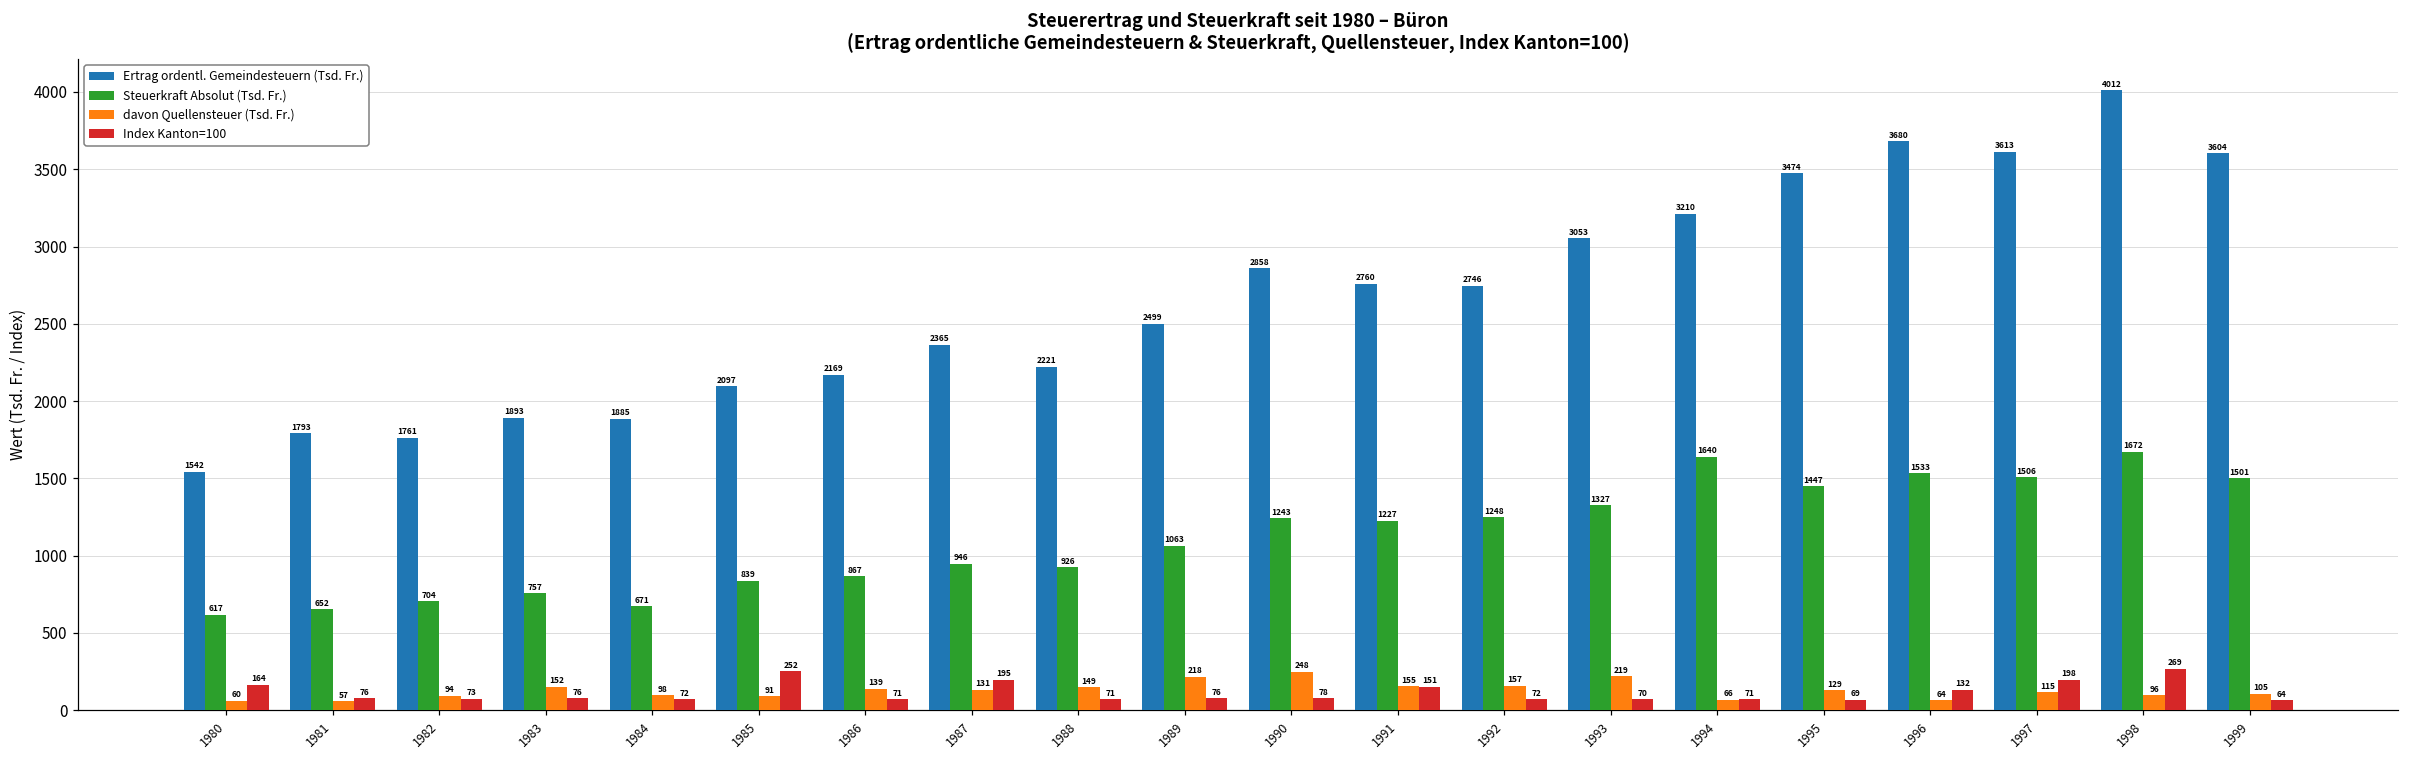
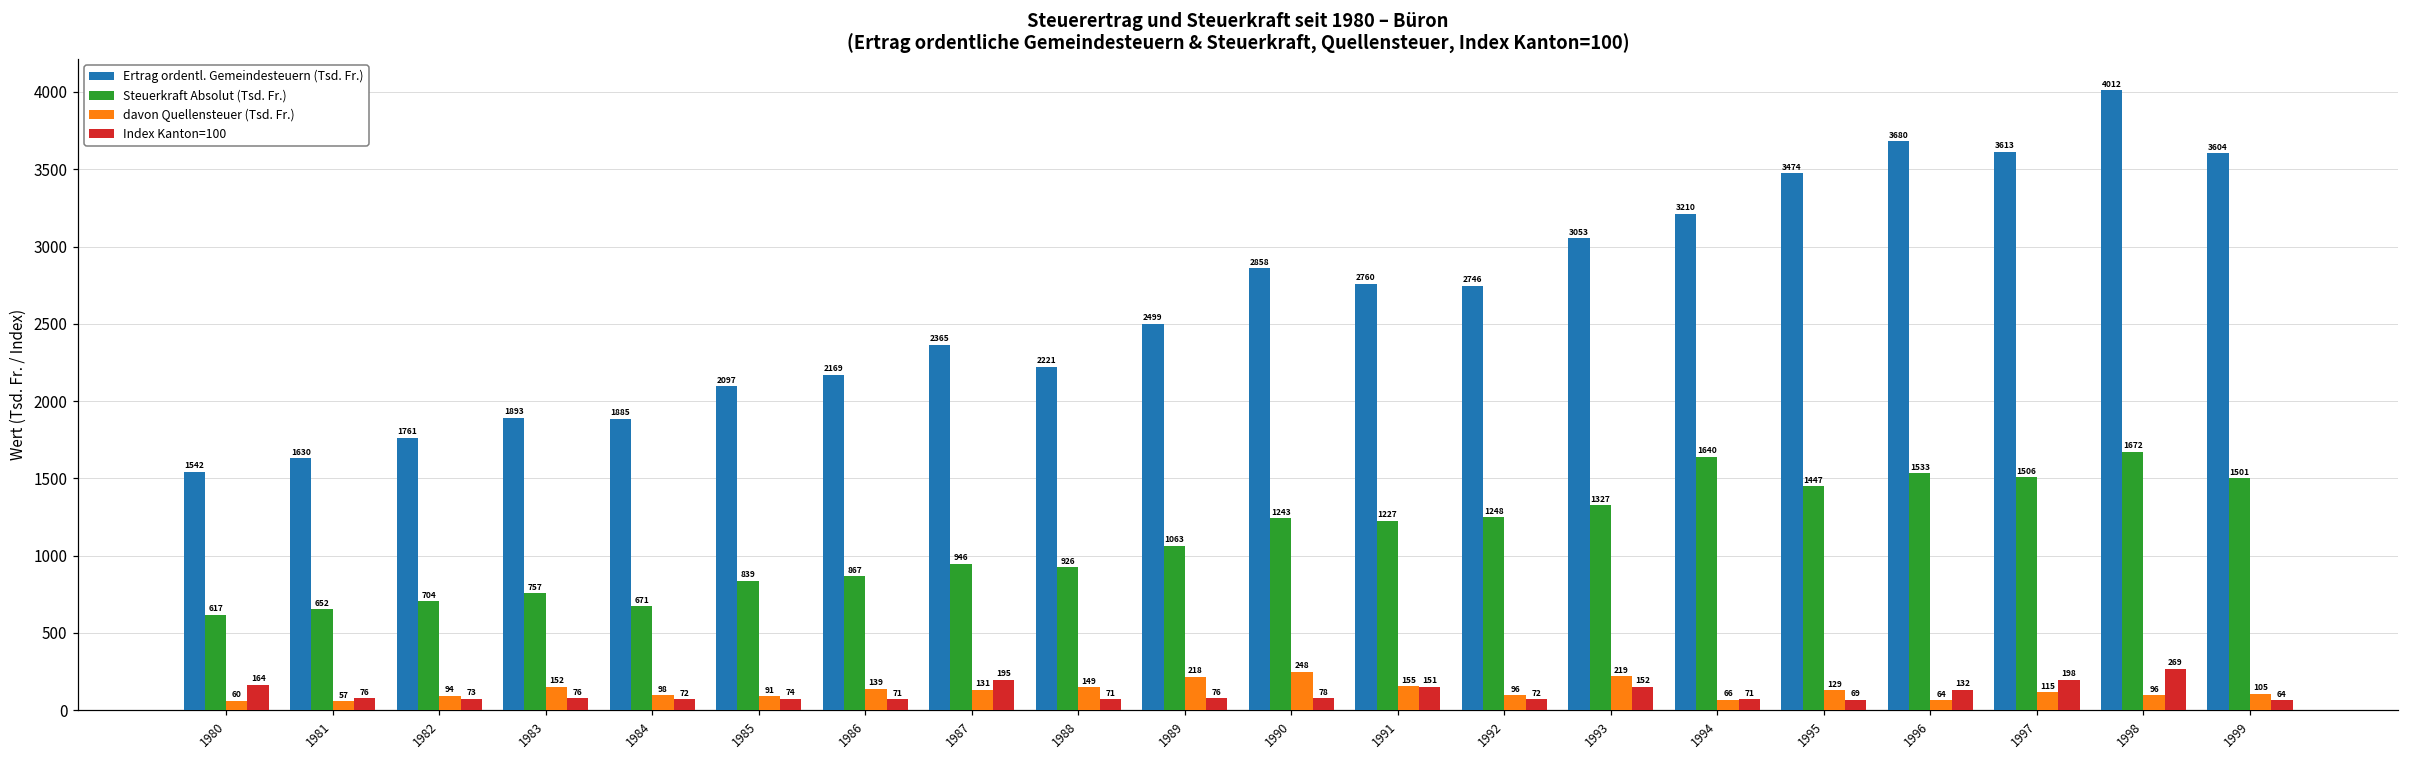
  {
    "Ertrag ordentl. Gemeindesteuern (Tsd. Fr.)": {
      "1980": 1542,
-     "1981": 1793,
+     "1981": 1630,
      "1982": 1761,
      "1983": 1893,
      "1984": 1885,
      "1985": 2097,
      "1986": 2169,
      "1987": 2365,
      "1988": 2221,
      "1989": 2499,
      "1990": 2858,
      "1991": 2760,
      "1992": 2746,
      "1993": 3053,
      "1994": 3210,
      "1995": 3474,
      "1996": 3680,
      "1997": 3613,
      "1998": 4012,
      "1999": 3604
    },
    "Steuerkraft Absolut (Tsd. Fr.)": {
      "1980": 617,
      "1981": 652,
      "1982": 704,
      "1983": 757,
      "1984": 671,
      "1985": 839,
      "1986": 867,
      "1987": 946,
      "1988": 926,
      "1989": 1063,
      "1990": 1243,
      "1991": 1227,
      "1992": 1248,
      "1993": 1327,
      "1994": 1640,
      "1995": 1447,
      "1996": 1533,
      "1997": 1506,
      "1998": 1672,
      "1999": 1501
    },
    "davon Quellensteuer (Tsd. Fr.)": {
      "1980": 60,
      "1981": 57,
      "1982": 94,
      "1983": 152,
      "1984": 98,
      "1985": 91,
      "1986": 139,
      "1987": 131,
      "1988": 149,
      "1989": 218,
      "1990": 248,
      "1991": 155,
-     "1992": 157,
+     "1992": 96,
      "1993": 219,
      "1994": 66,
      "1995": 129,
      "1996": 64,
      "1997": 115,
      "1998": 96,
      "1999": 105
    },
    "Index Kanton=100": {
      "1980": 164,
      "1981": 76,
      "1982": 73,
      "1983": 76,
      "1984": 72,
-     "1985": 252,
+     "1985": 74,
      "1986": 71,
      "1987": 195,
      "1988": 71,
      "1989": 76,
      "1990": 78,
      "1991": 151,
      "1992": 72,
-     "1993": 70,
+     "1993": 152,
      "1994": 71,
      "1995": 69,
      "1996": 132,
      "1997": 198,
      "1998": 269,
      "1999": 64
    }
  }
